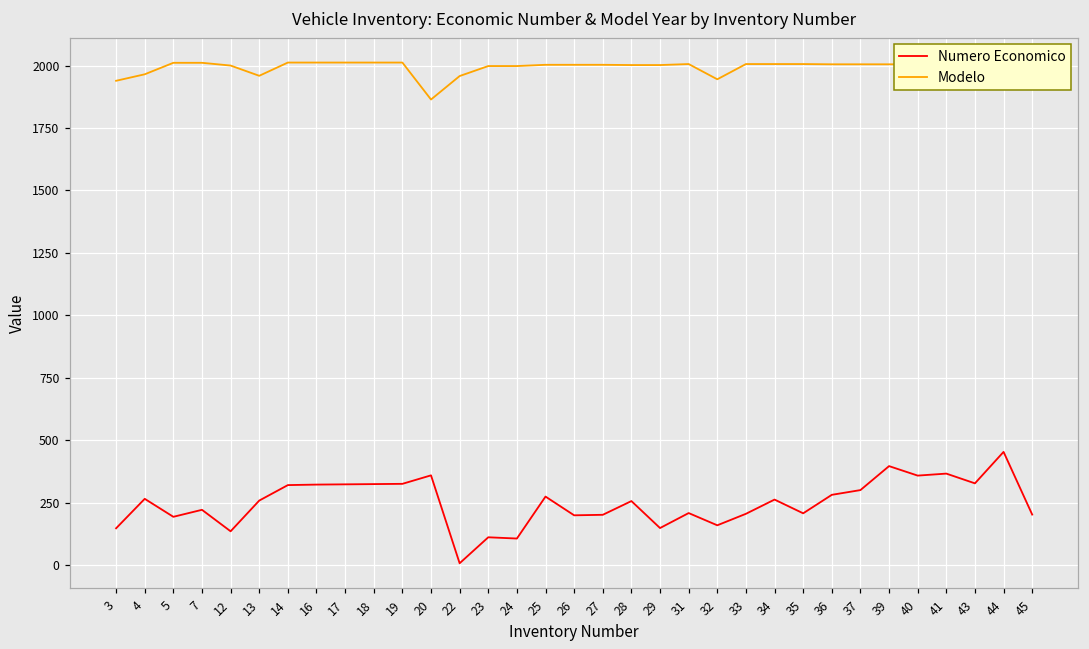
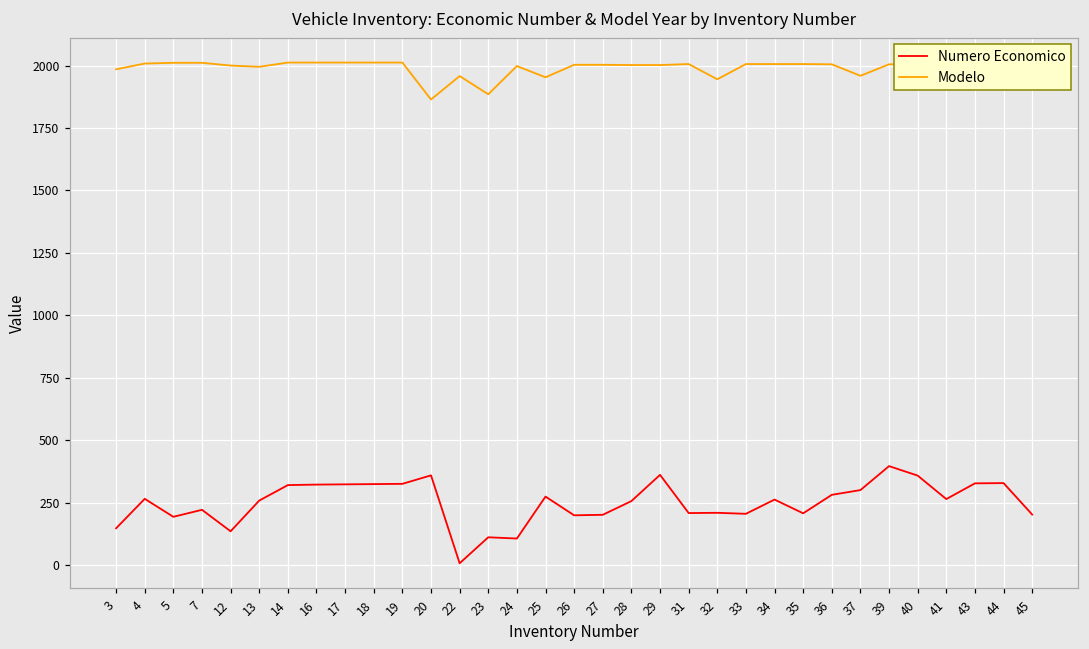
  {
    "Numero Economico": {
      "3": 150,
      "4": 270,
      "5": 190,
      "7": 220,
      "12": 140,
      "13": 260,
      "14": 320,
      "16": 320,
      "17": 320,
      "18": 320,
      "19": 330,
      "20": 360,
      "22": 10,
      "23": 110,
      "24": 110,
      "25": 270,
      "26": 200,
      "27": 200,
      "28": 260,
-     "29": 150,
+     "29": 360,
      "31": 210,
-     "32": 160,
+     "32": 210,
      "33": 210,
      "34": 260,
      "35": 210,
      "36": 280,
      "37": 300,
      "39": 400,
      "40": 360,
-     "41": 370,
+     "41": 260,
      "43": 330,
-     "44": 450,
+     "44": 330,
      "45": 200
    },
    "Modelo": {
-     "3": 1940,
-     "4": 1970,
+     "3": 1990,
+     "4": 2010,
      "5": 2010,
      "7": 2010,
      "12": 2000,
-     "13": 1960,
+     "13": 2000,
      "14": 2010,
      "16": 2010,
      "17": 2010,
      "18": 2010,
      "19": 2010,
      "20": 1860,
      "22": 1960,
-     "23": 2000,
+     "23": 1890,
      "24": 2000,
-     "25": 2000,
+     "25": 1950,
      "26": 2000,
      "27": 2000,
      "28": 2000,
      "29": 2000,
      "31": 2010,
      "32": 1950,
      "33": 2010,
      "34": 2010,
      "35": 2010,
      "36": 2010,
-     "37": 2010,
+     "37": 1960,
      "39": 2010
    }
  }
